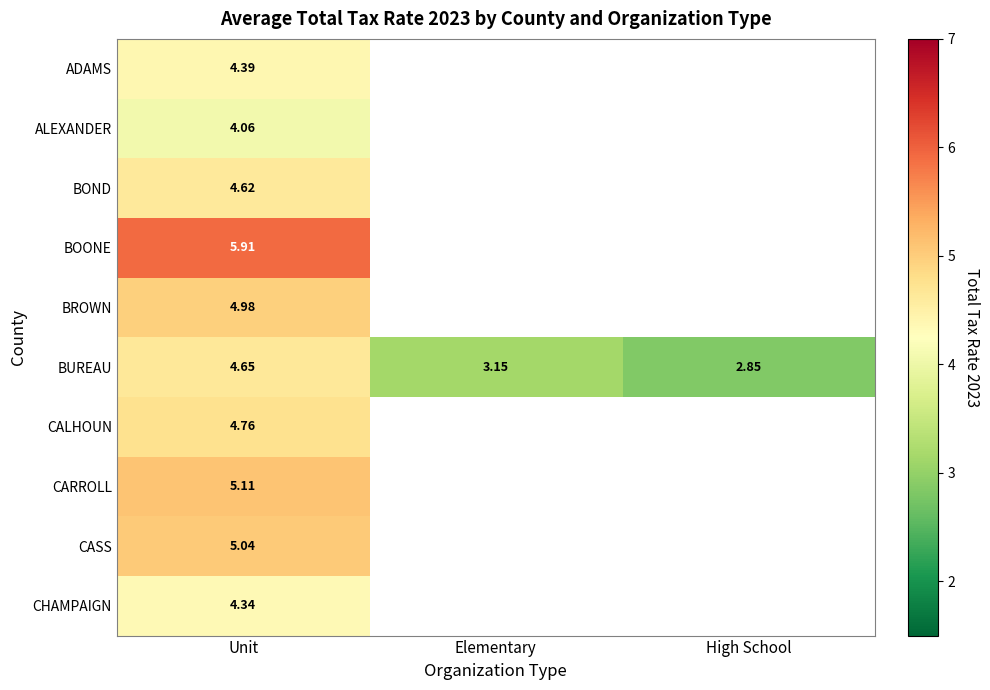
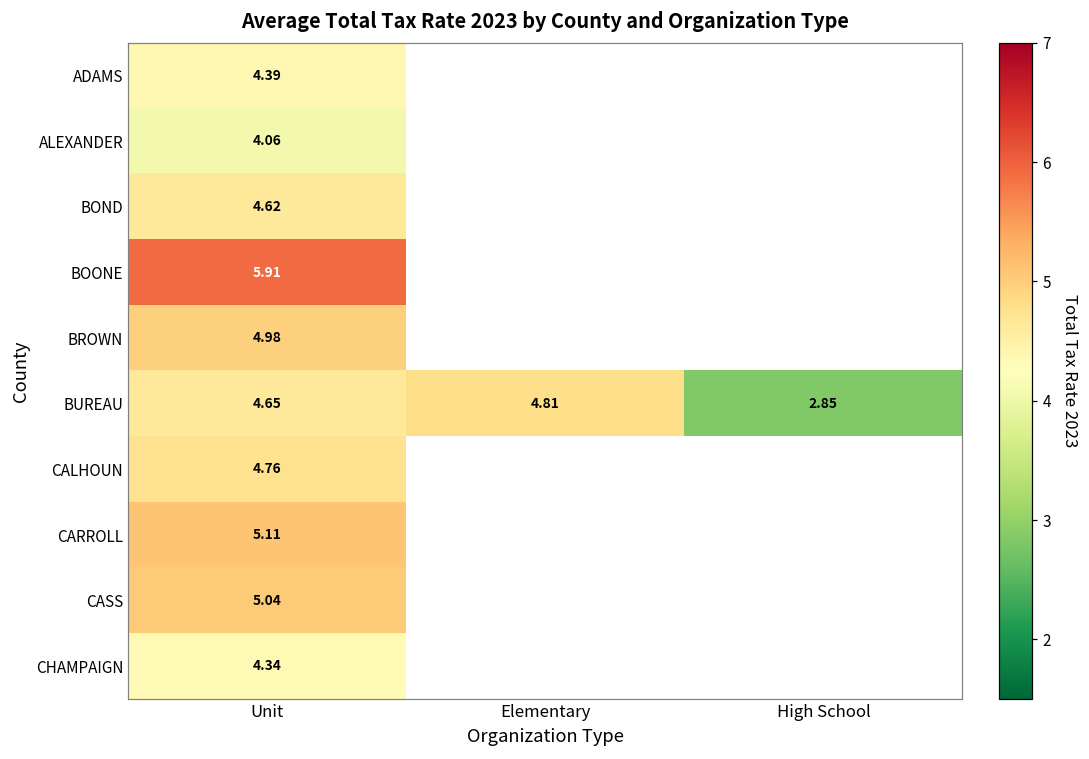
  {
    "ADAMS": {
      "Unit": 4.39
    },
    "ALEXANDER": {
      "Unit": 4.06
    },
    "BOND": {
      "Unit": 4.62
    },
    "BOONE": {
      "Unit": 5.91
    },
    "BROWN": {
      "Unit": 4.98
    },
    "BUREAU": {
      "Unit": 4.65,
-     "Elementary": 3.15,
+     "Elementary": 4.81,
      "High School": 2.85
    },
    "CALHOUN": {
      "Unit": 4.76
    },
    "CARROLL": {
      "Unit": 5.11
    },
    "CASS": {
      "Unit": 5.04
    },
    "CHAMPAIGN": {
      "Unit": 4.34
    }
  }
